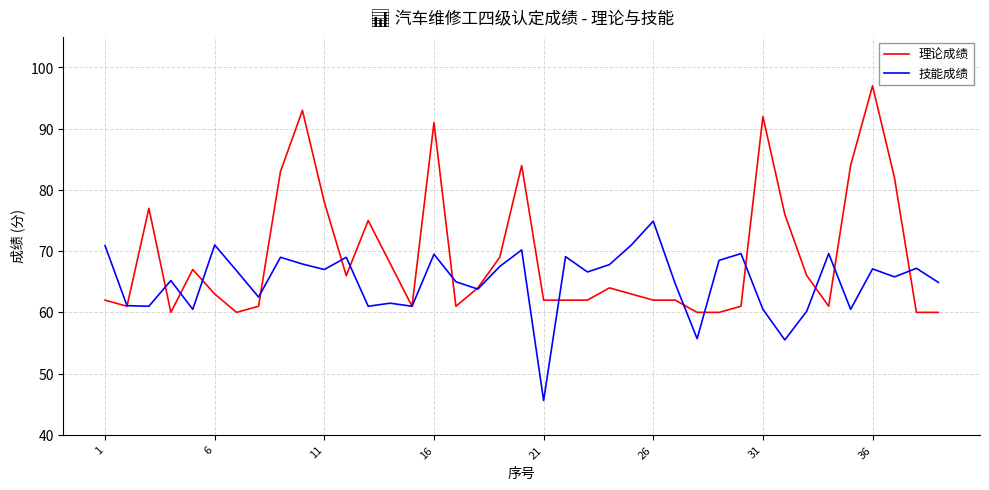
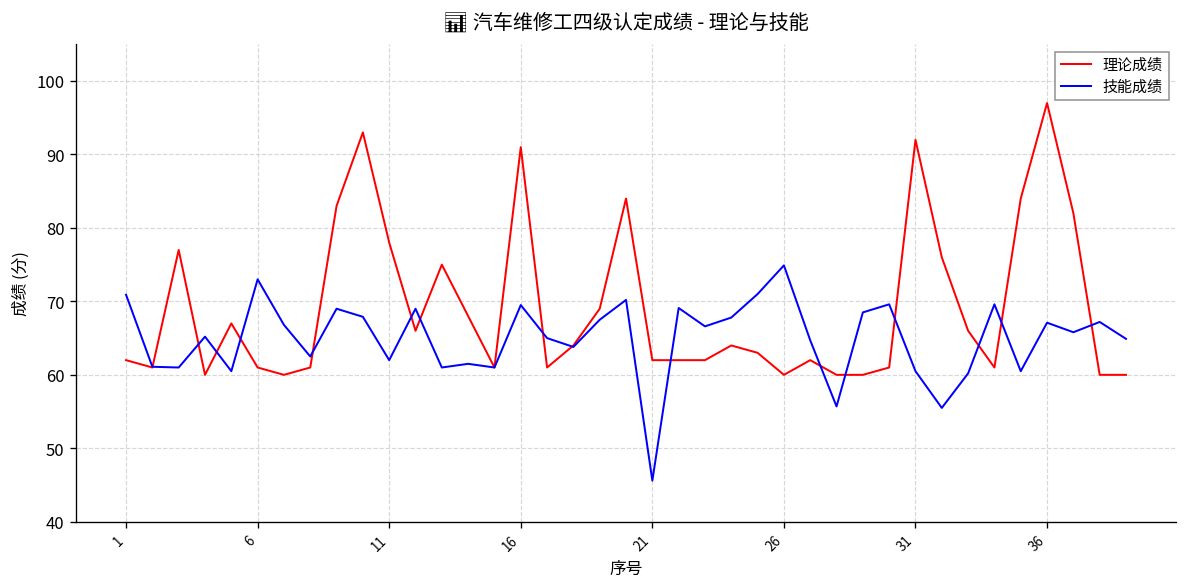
  {
    "理论成绩": {
      "1": 62,
-     "6": 63,
+     "6": 61,
      "11": 78,
      "16": 91,
      "21": 62,
-     "26": 62,
+     "26": 60,
      "31": 92,
      "36": 97
    },
    "技能成绩": {
      "1": 71,
-     "6": 71,
-     "11": 67,
+     "6": 73,
+     "11": 62,
      "16": 70,
      "21": 46,
      "26": 75,
      "31": 61,
      "36": 67
    }
  }
